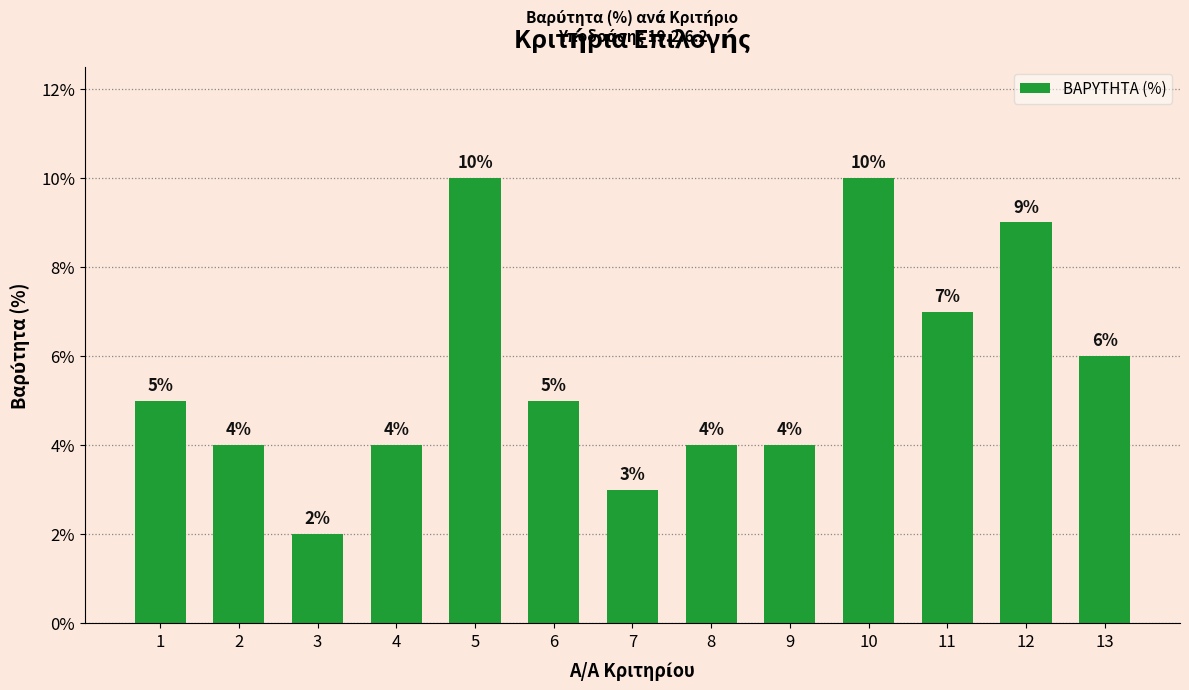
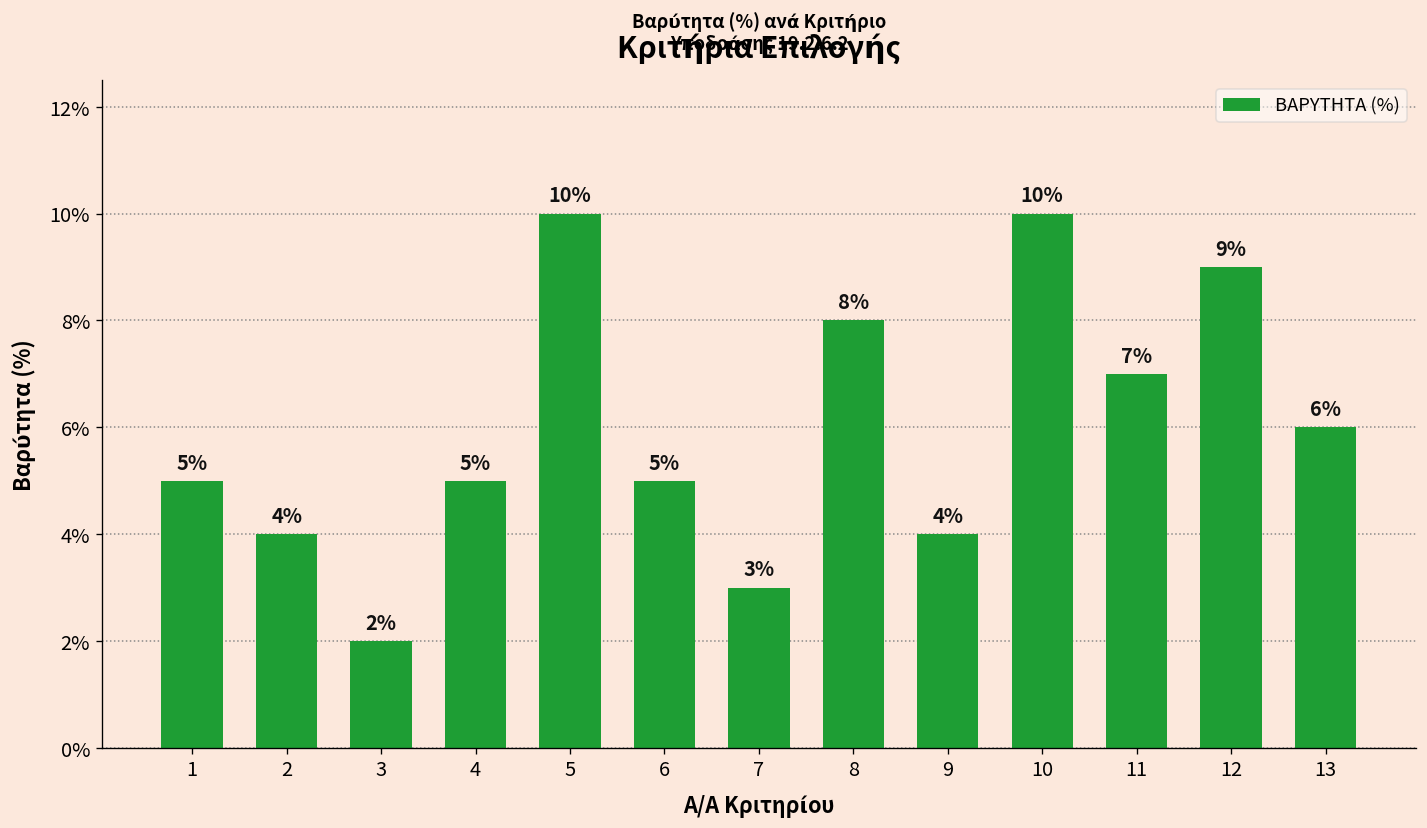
  {
    "1": "5%",
    "2": "4%",
    "3": "2%",
-   "4": "4%",
+   "4": "5%",
    "5": "10%",
    "6": "5%",
    "7": "3%",
-   "8": "4%",
+   "8": "8%",
    "9": "4%",
    "10": "10%",
    "11": "7%",
    "12": "9%",
    "13": "6%"
  }
